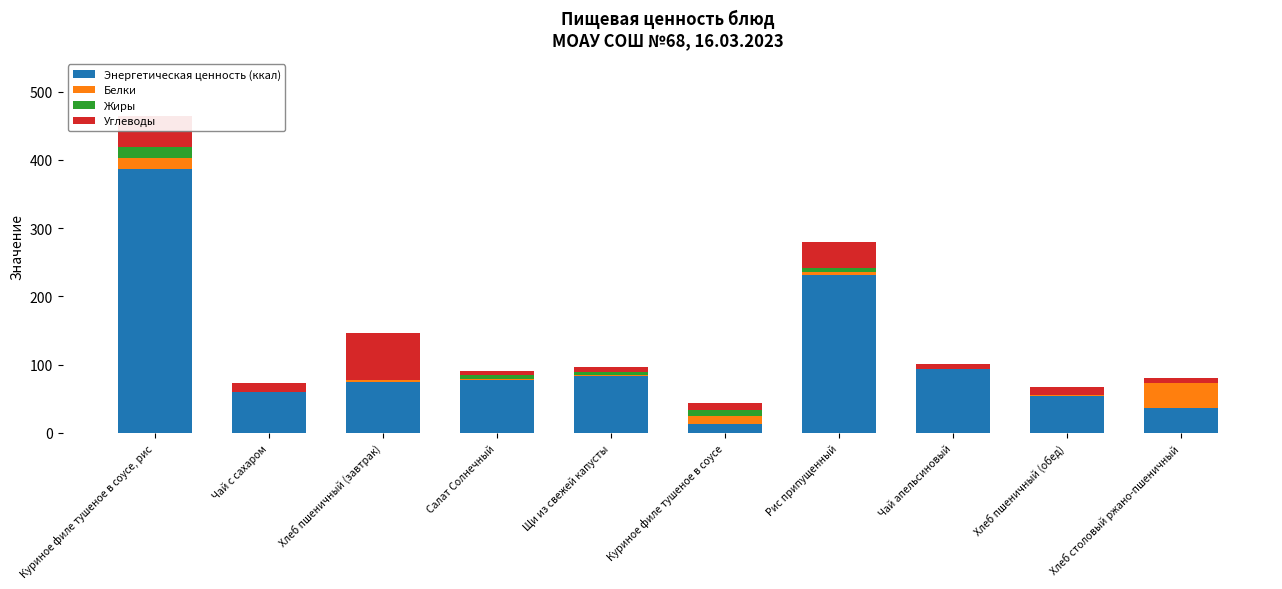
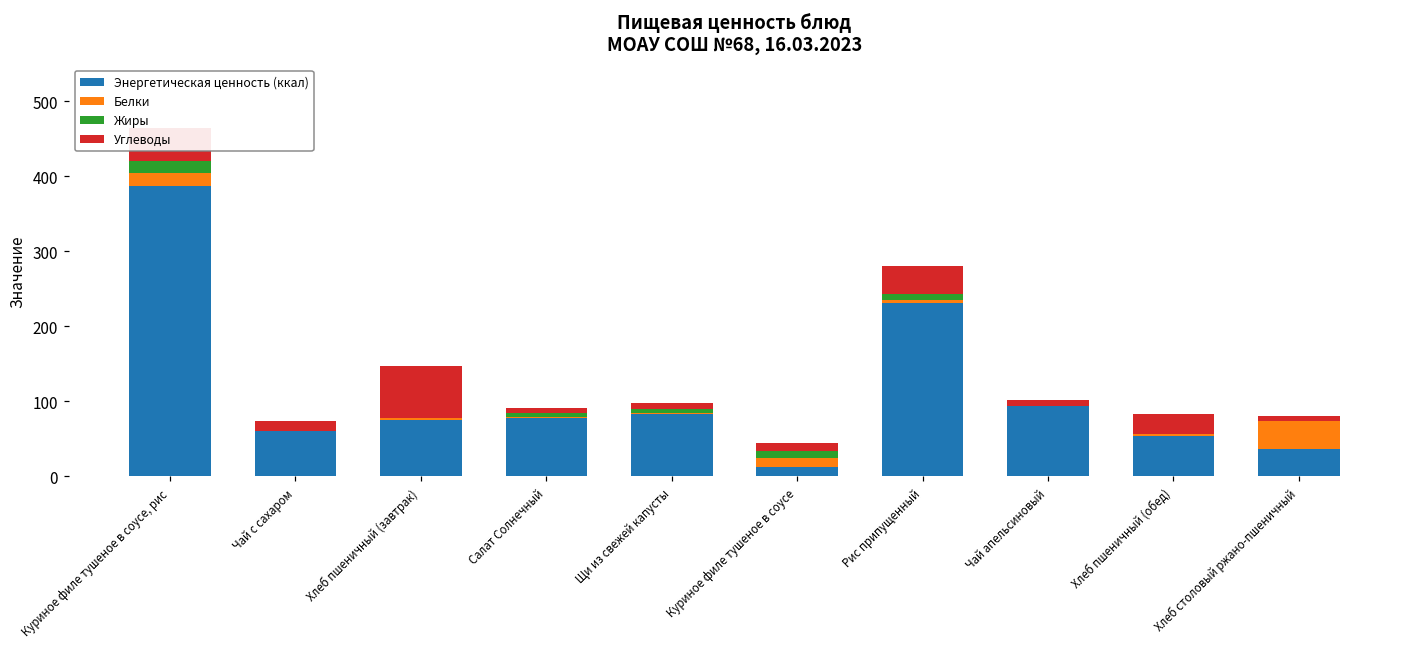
  {
    "Энергетическая ценность (ккал)": {
      "Куриное филе тушеное в соусе, рис": 390,
      "Чай с сахаром": 60,
      "Хлеб пшеничный (завтрак)": 80,
      "Салат Солнечный": 80,
      "Щи из свежей капусты": 80,
      "Куриное филе тушеное в соусе": 10,
      "Рис припущенный": 230,
      "Чай апельсиновый": 90,
      "Хлеб пшеничный (обед)": 50,
      "Хлеб столовый ржано-пшеничный": 40
    },
    "Белки": {
      "Куриное филе тушеное в соусе, рис": 20,
      "Куриное филе тушеное в соусе": 10,
      "Рис припущенный": 0,
      "Чай апельсиновый": 0,
      "Хлеб столовый ржано-пшеничный": 40
    },
    "Жиры": {
      "Куриное филе тушеное в соусе, рис": 20,
      "Чай с сахаром": 0,
      "Салат Солнечный": 10,
      "Щи из свежей капусты": 0,
      "Куриное филе тушеное в соусе": 10,
      "Рис припущенный": 10,
      "Чай апельсиновый": 0
    },
    "Углеводы": {
      "Чай с сахаром": 10,
      "Хлеб пшеничный (завтрак)": 70,
      "Салат Солнечный": 10,
      "Щи из свежей капусты": 10,
      "Куриное филе тушеное в соусе": 10,
      "Рис припущенный": 40,
      "Чай апельсиновый": 10,
-     "Хлеб пшеничный (обед)": 10,
+     "Хлеб пшеничный (обед)": 30,
      "Хлеб столовый ржано-пшеничный": 10
    }
  }
